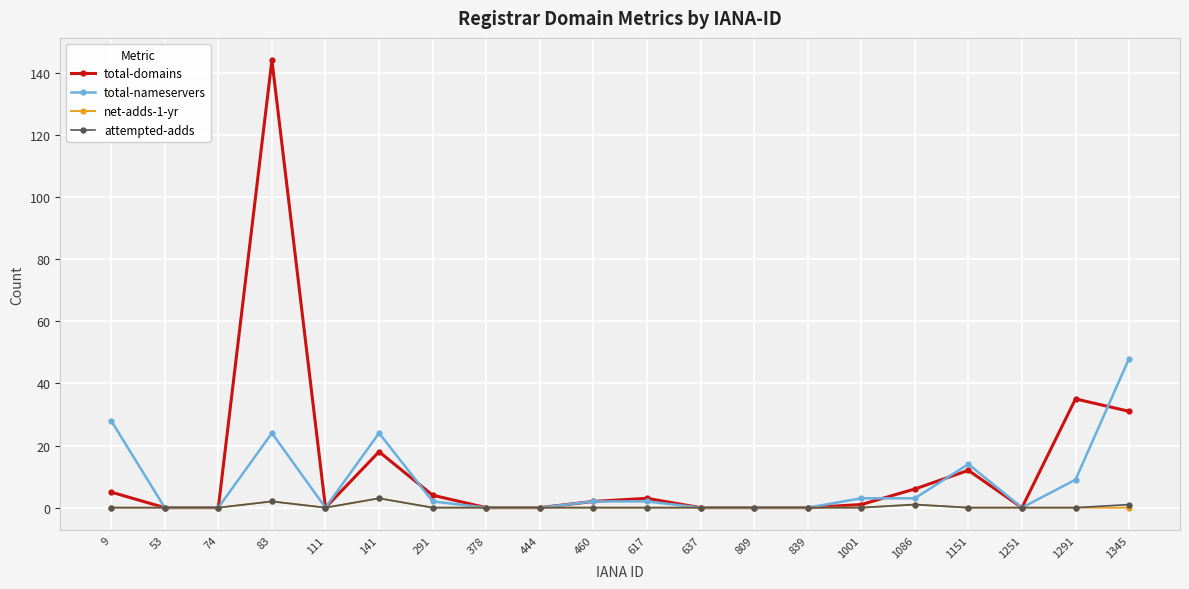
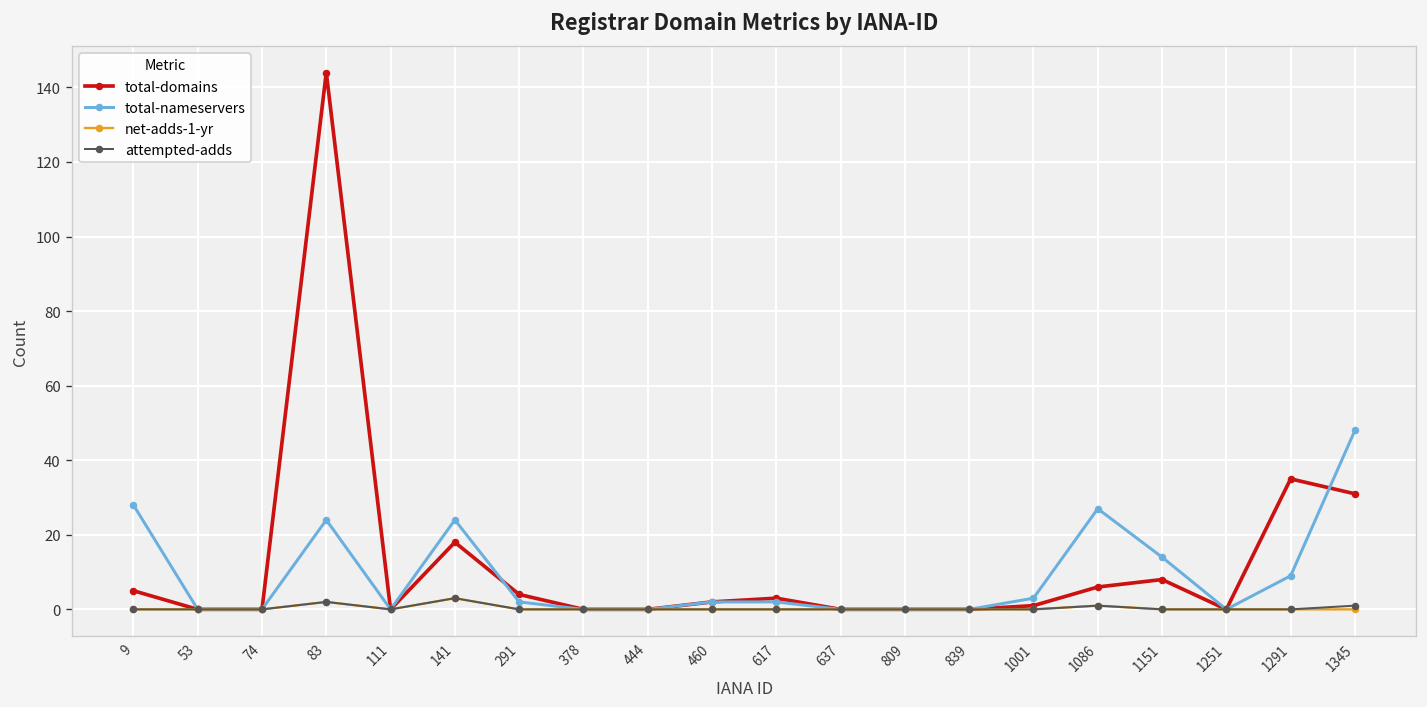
  {
    "total-domains": {
      "9": 5,
      "83": 144,
      "141": 18,
      "291": 4,
      "617": 3,
      "1001": 1,
      "1086": 6,
-     "1151": 12,
+     "1151": 8,
      "1291": 35,
      "1345": 31
    },
    "total-nameservers": {
      "9": 28,
      "83": 24,
      "141": 24,
      "291": 2,
      "617": 2,
      "1001": 3,
-     "1086": 3,
+     "1086": 27,
      "1151": 14,
      "1291": 9,
      "1345": 48
    },
    "net-adds-1-yr": {
      "1345": 0
    },
    "attempted-adds": {
      "1345": 1
    }
  }
